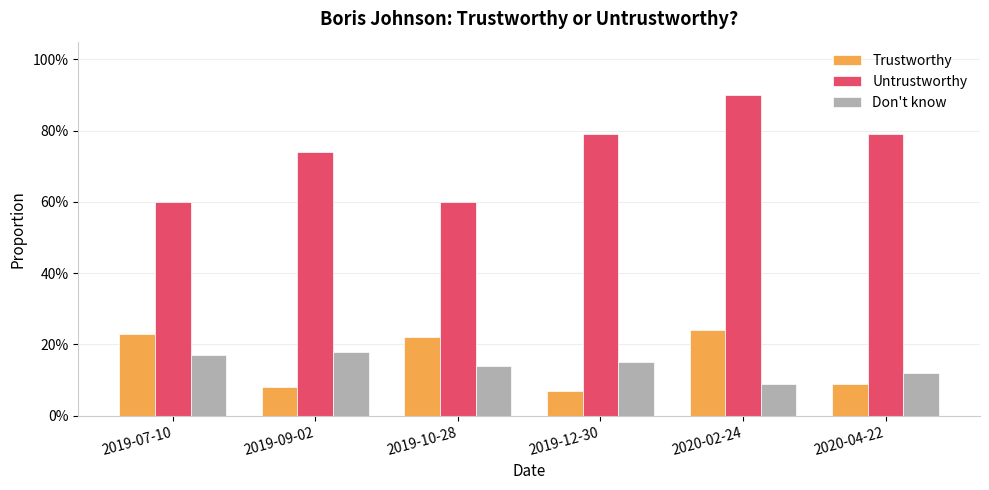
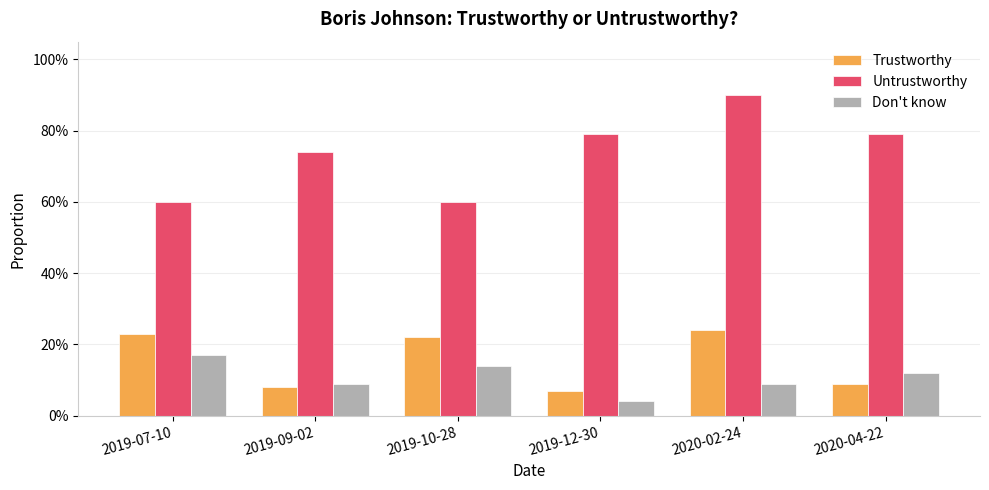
  {
    "Trustworthy": {
      "2019-07-10": "23%",
      "2019-09-02": "8%",
      "2019-10-28": "22%",
      "2019-12-30": "7%",
      "2020-02-24": "24%",
      "2020-04-22": "9%"
    },
    "Untrustworthy": {
      "2019-07-10": "60%",
      "2019-09-02": "74%",
      "2019-10-28": "60%",
      "2019-12-30": "79%",
      "2020-02-24": "90%",
      "2020-04-22": "79%"
    },
    "Don't know": {
      "2019-07-10": "17%",
-     "2019-09-02": "18%",
+     "2019-09-02": "9%",
      "2019-10-28": "14%",
-     "2019-12-30": "15%",
+     "2019-12-30": "4%",
      "2020-02-24": "9%",
      "2020-04-22": "12%"
    }
  }
